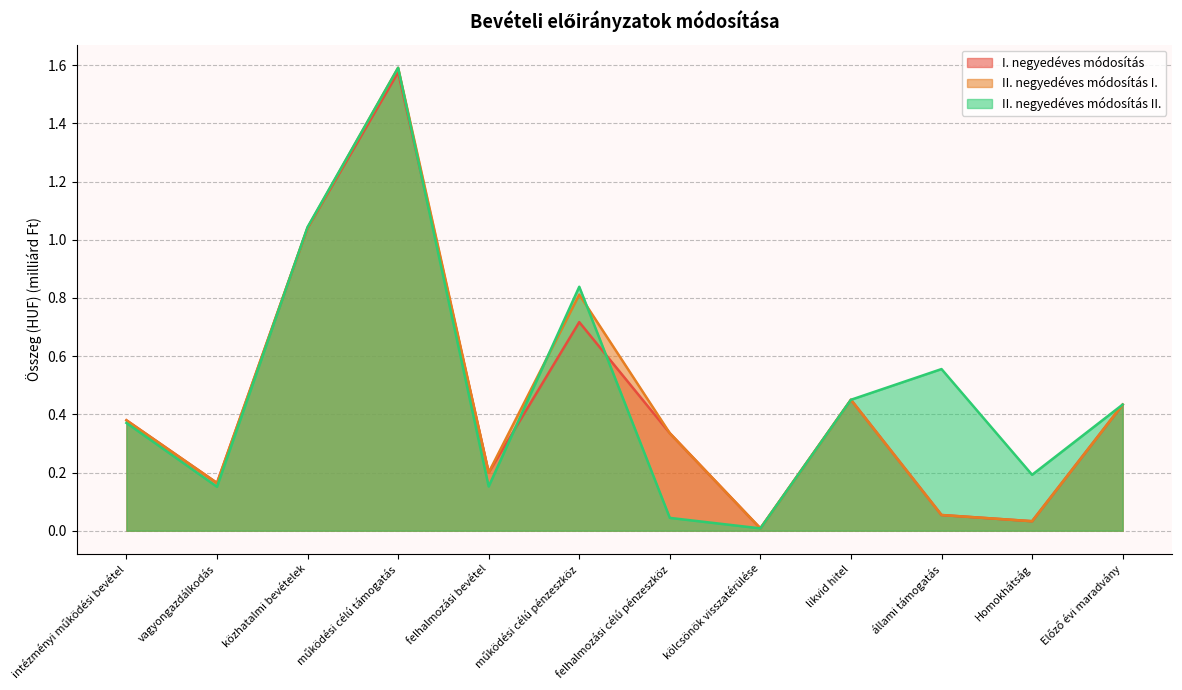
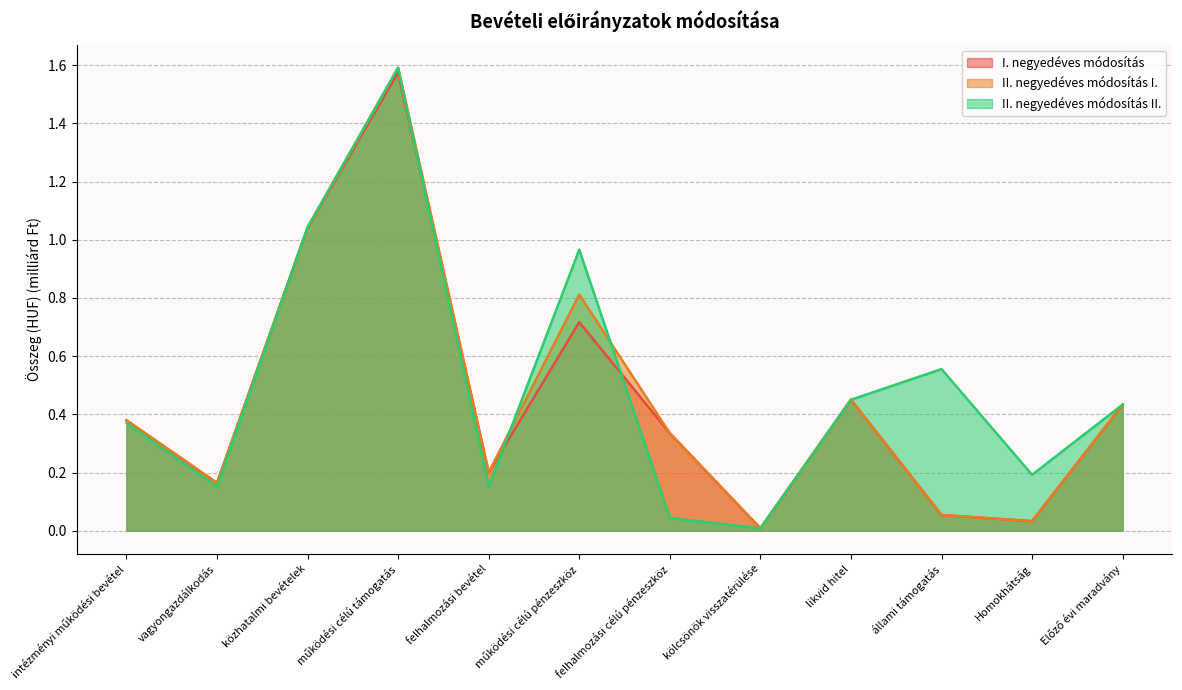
  {
    "II. negyedéves módosítás II.": {
      "intézményi működési bevétel": 0.37,
      "vagyongazdálkodás": 0.15,
      "felhalmozási bevétel": 0.15,
-     "működési célú pénzeszköz": 0.84,
+     "működési célú pénzeszköz": 0.97,
      "felhalmozási célú pénzeszköz": 0.04,
      "állami támogatás": 0.56,
      "Homokhátság": 0.19
    }
  }
